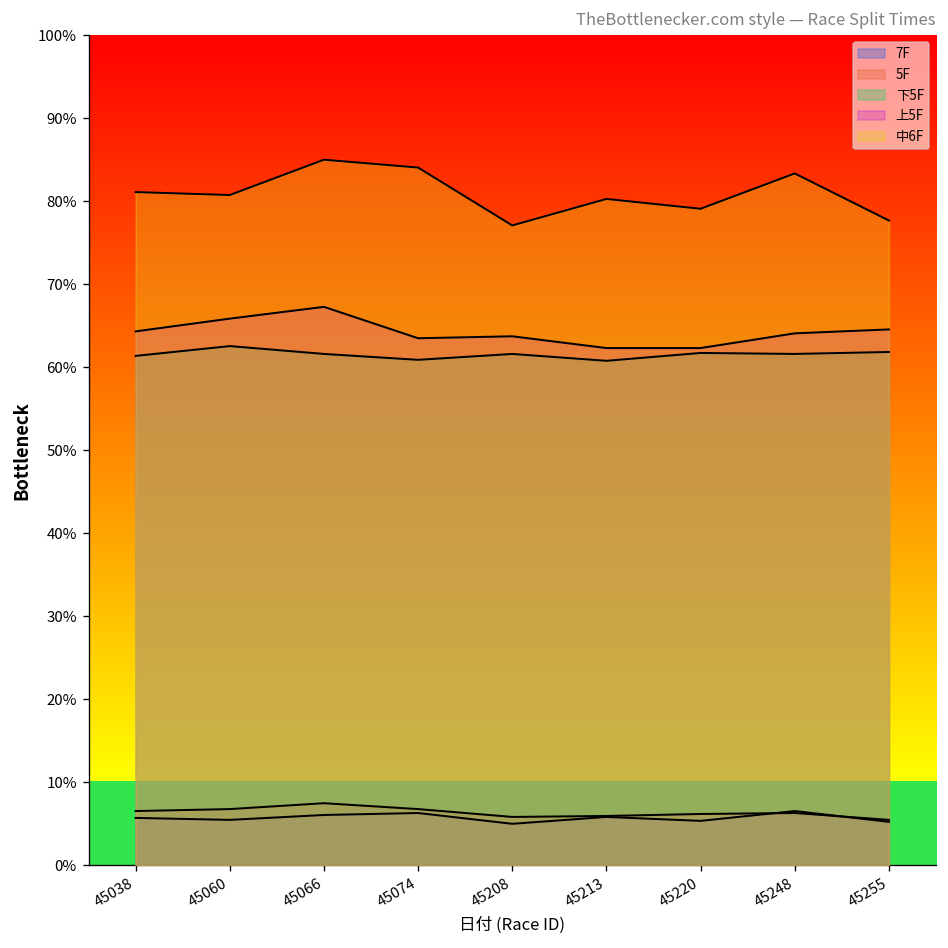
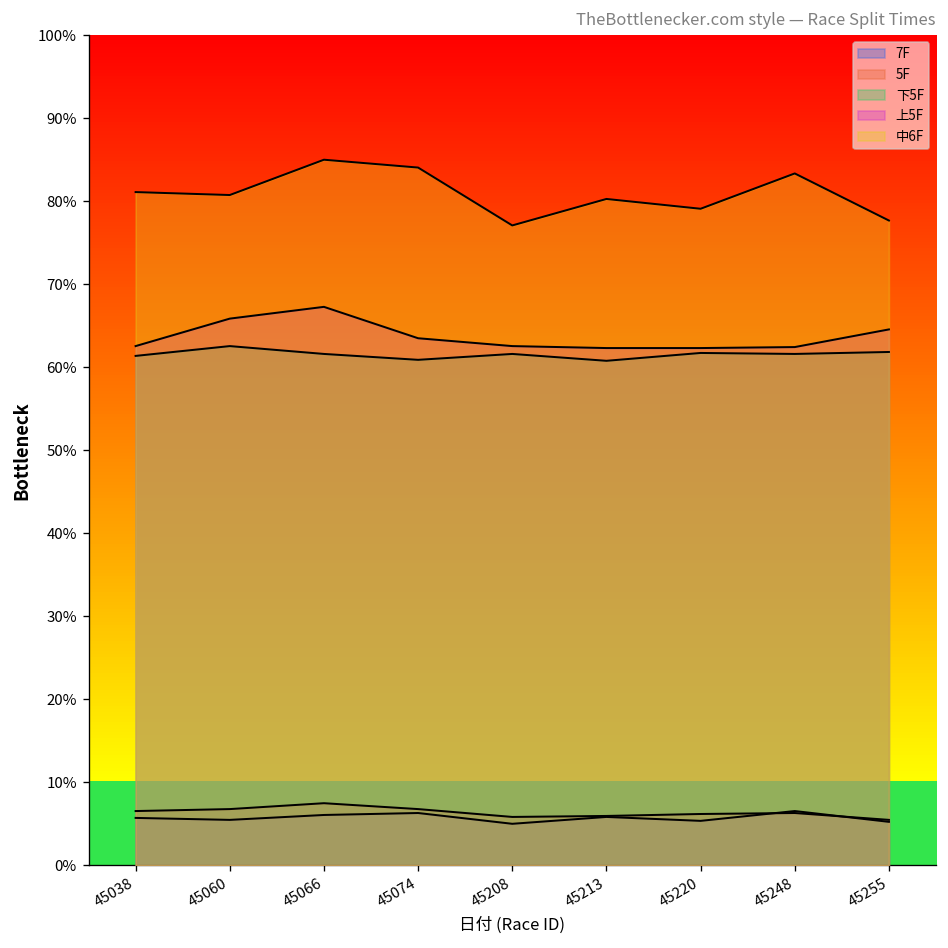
  {
    "7F": {
      "45038": "6%",
      "45060": "5%",
      "45066": "6%",
      "45074": "6%",
      "45208": "5%",
      "45220": "5%"
    },
    "下5F": {
      "45038": "61%",
      "45060": "63%",
      "45066": "62%",
      "45074": "61%",
      "45208": "62%",
      "45213": "61%",
      "45220": "62%",
      "45248": "62%",
      "45255": "62%"
    },
    "上5F": {
-     "45038": "64%",
+     "45038": "63%",
      "45060": "66%",
      "45066": "67%",
      "45074": "63%",
-     "45208": "64%",
+     "45208": "63%",
      "45213": "62%",
      "45220": "62%",
-     "45248": "64%",
+     "45248": "62%",
      "45255": "65%"
    }
  }
